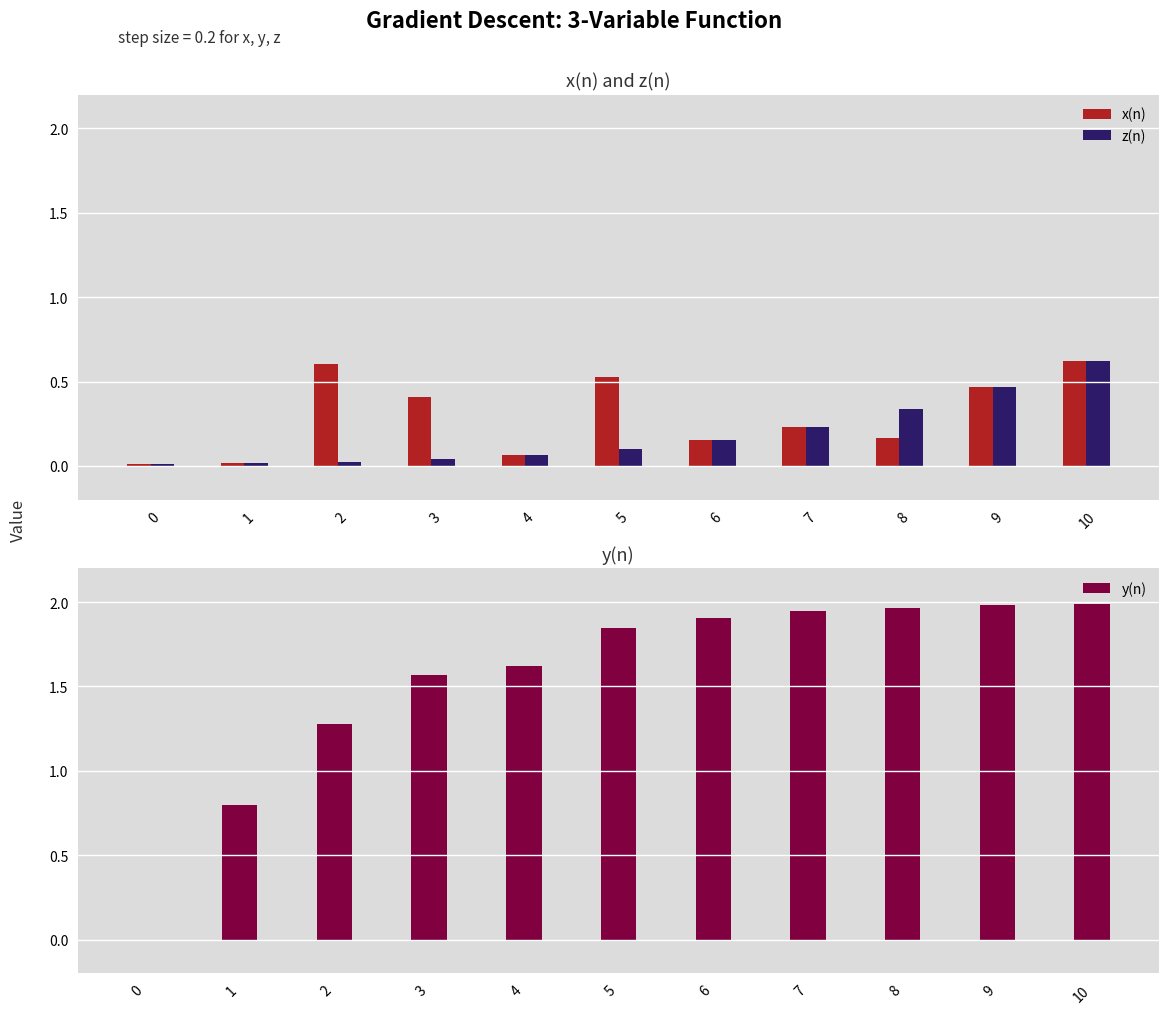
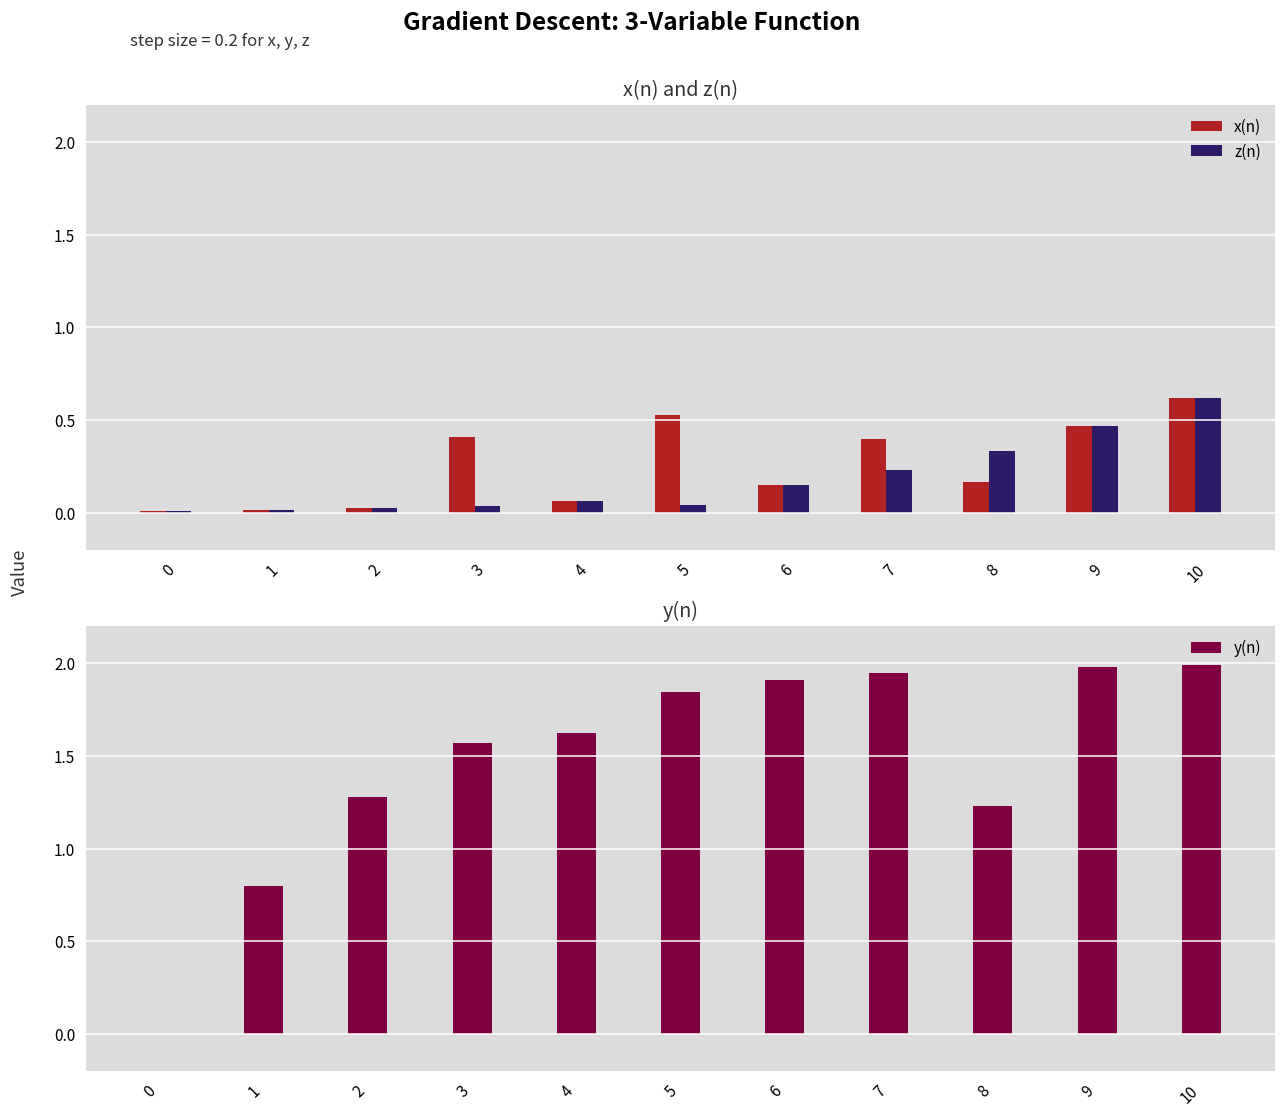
  {
    "x(n) and z(n)": {
      "x(n)": {
        "1": 0.02,
-       "2": 0.60,
+       "2": 0.03,
        "3": 0.41,
        "4": 0.06,
        "5": 0.53,
        "6": 0.15,
-       "7": 0.23,
+       "7": 0.40,
        "8": 0.17,
        "9": 0.47,
        "10": 0.62
      },
      "z(n)": {
        "1": 0.02,
        "2": 0.03,
        "3": 0.04,
        "4": 0.06,
-       "5": 0.10,
+       "5": 0.04,
        "6": 0.15,
        "7": 0.23,
        "8": 0.34,
        "9": 0.47,
        "10": 0.62
      }
    },
    "y(n)": {
      "0": 0.00,
      "1": 0.80,
      "2": 1.28,
      "3": 1.57,
      "4": 1.62,
      "5": 1.84,
      "6": 1.91,
      "7": 1.94,
-     "8": 1.97,
+     "8": 1.23,
      "9": 1.98,
      "10": 1.99
    }
  }
